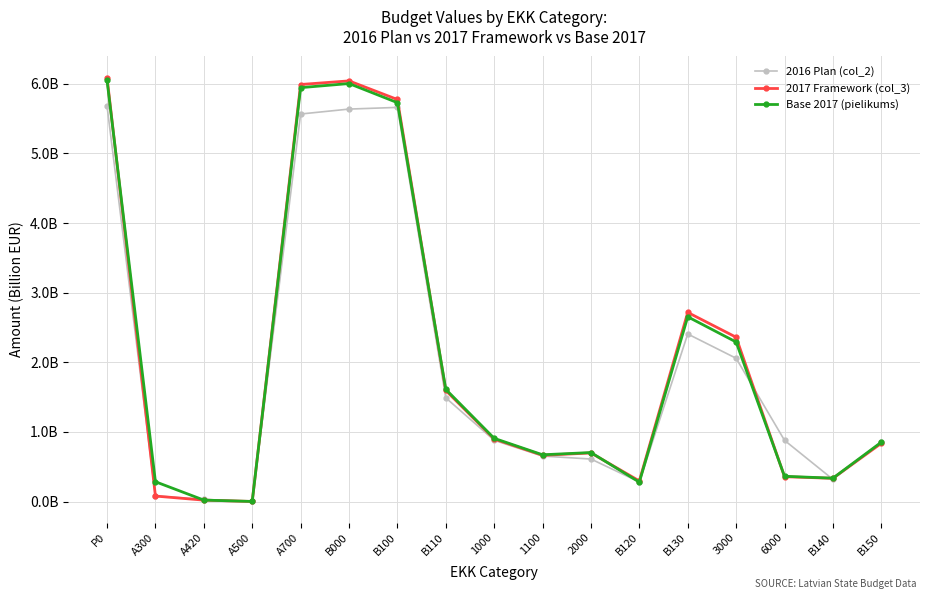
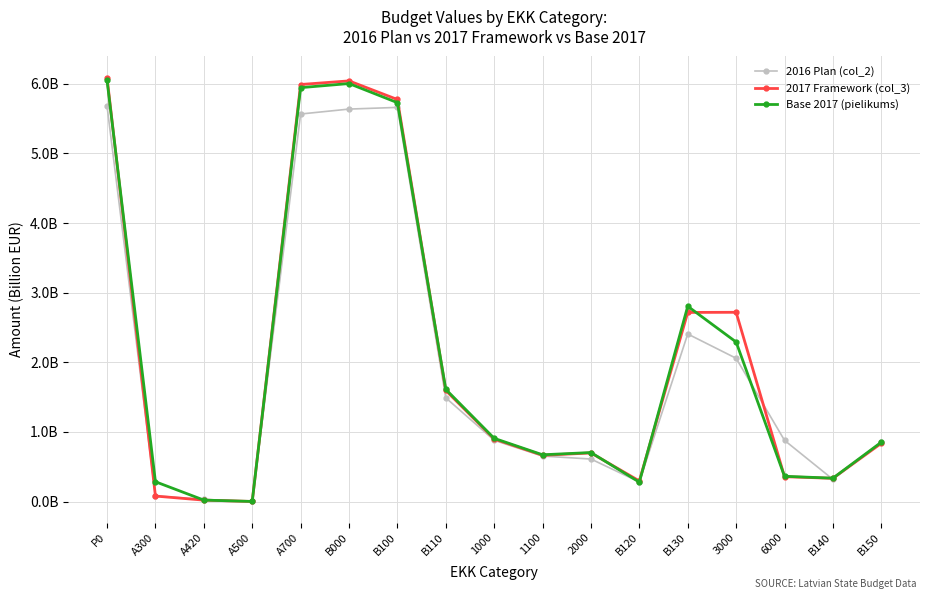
  {
    "2016 Plan (col_2)": {
      "P0": 5700000000,
      "A700": 5600000000,
      "B000": 5600000000,
      "B100": 5700000000,
      "B110": 1500000000,
      "2000": 600000000,
      "B130": 2400000000,
      "3000": 2100000000,
      "6000": 900000000
    },
    "2017 Framework (col_3)": {
      "P0": 6100000000,
      "A700": 6000000000,
      "B000": 6000000000,
      "B100": 5800000000,
      "B130": 2700000000,
-     "3000": 2400000000
+     "3000": 2700000000
    },
    "Base 2017 (pielikums)": {
      "P0": 6000000000,
      "A300": 300000000,
      "A700": 5900000000,
      "B000": 6000000000,
      "B100": 5700000000,
-     "B130": 2700000000,
+     "B130": 2800000000,
      "3000": 2300000000
    }
  }
